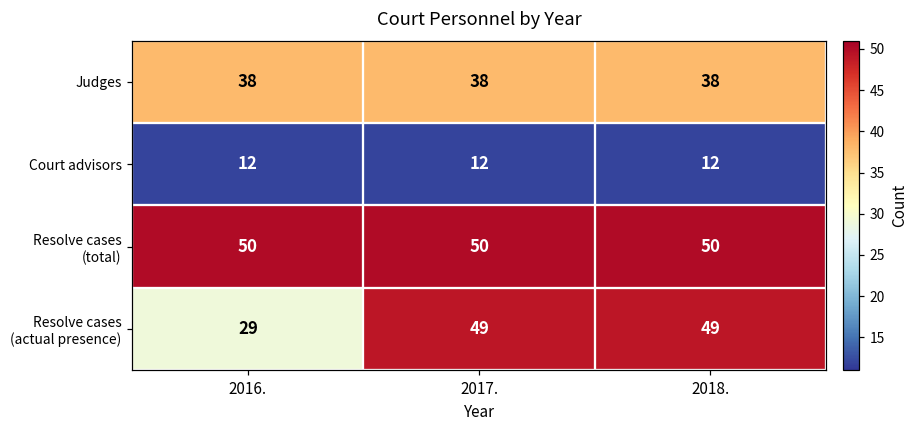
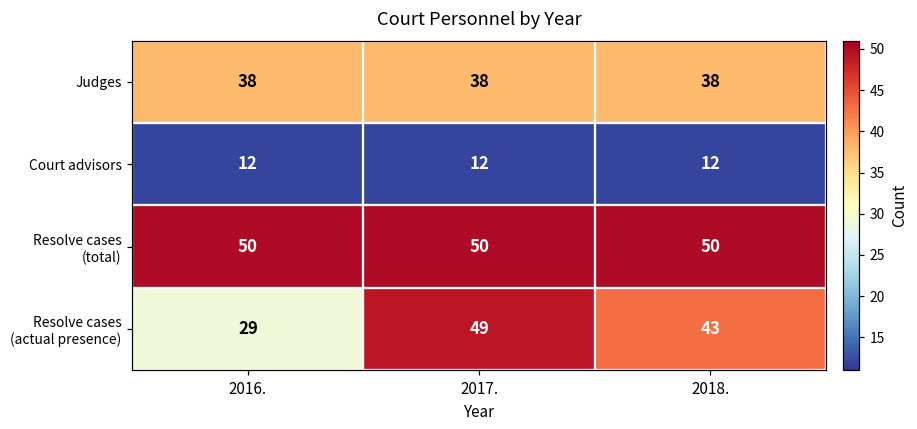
  {
    "Judges": {
      "2016.": 38,
      "2017.": 38,
      "2018.": 38
    },
    "Court advisors": {
      "2016.": 12,
      "2017.": 12,
      "2018.": 12
    },
    "Resolve cases (total)": {
      "2016.": 50,
      "2017.": 50,
      "2018.": 50
    },
    "Resolve cases (actual presence)": {
      "2016.": 29,
      "2017.": 49,
-     "2018.": 49
+     "2018.": 43
    }
  }
